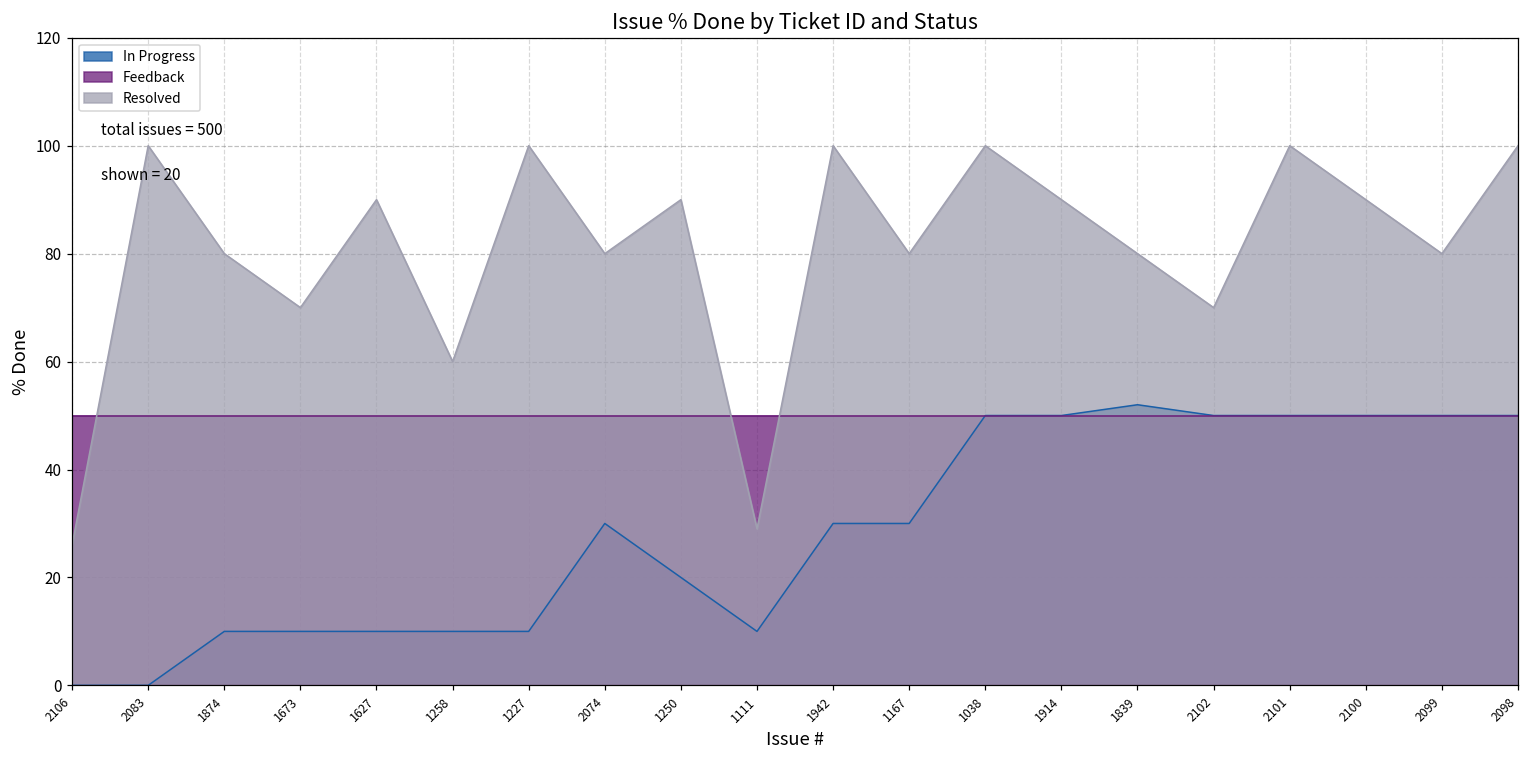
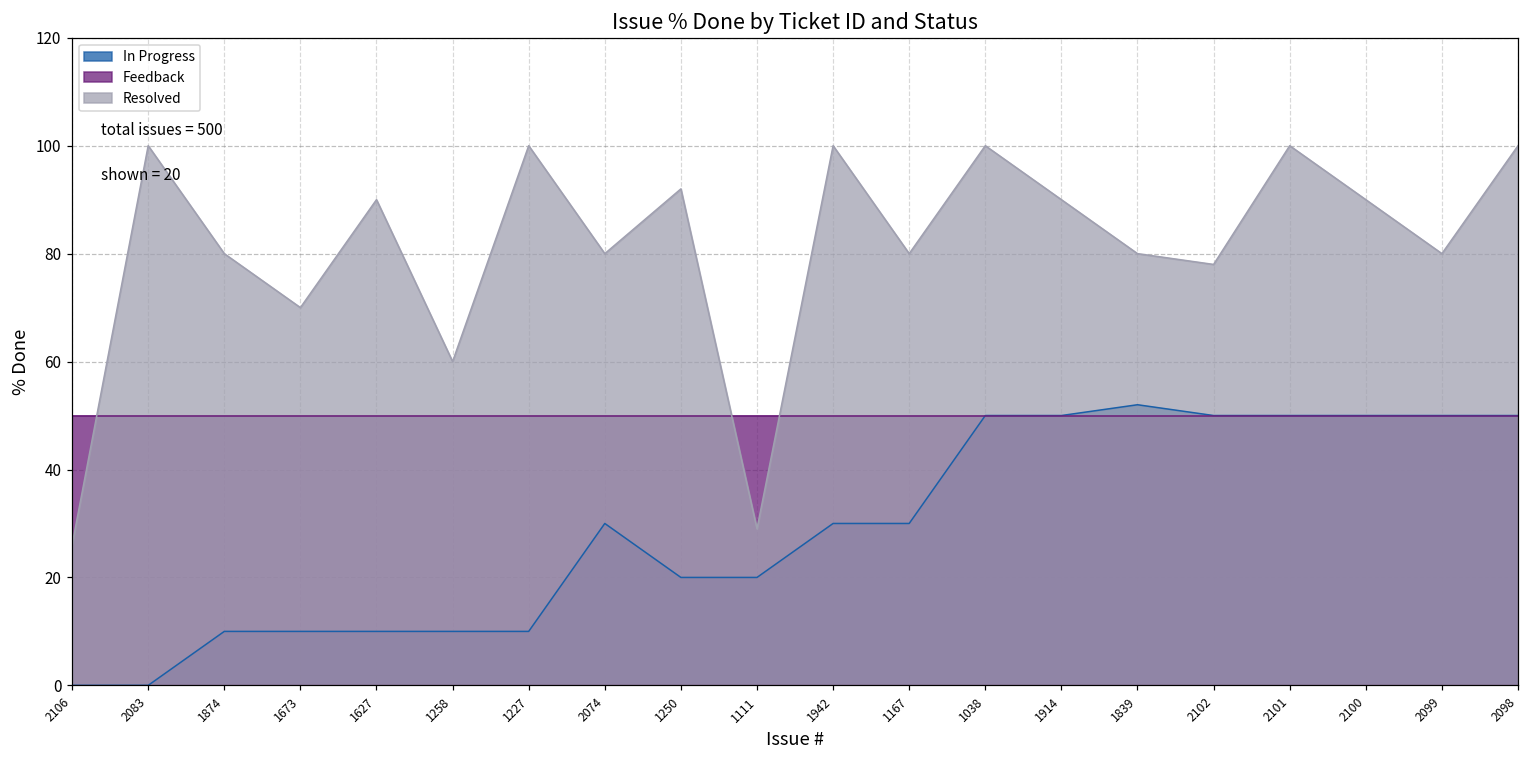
  {
    "In Progress": {
      "2106": 0,
      "2083": 0,
      "1874": 10,
      "1673": 10,
      "1627": 10,
      "1258": 10,
      "1227": 10,
      "2074": 30,
      "1250": 20,
-     "1111": 10,
+     "1111": 20,
      "1942": 30,
      "1167": 30,
      "1839": 52
    },
    "Feedback": {
      "2106": 50,
      "2083": 50,
      "1874": 50,
      "1673": 50,
      "1627": 50,
      "1258": 50,
      "1227": 50,
      "2074": 50,
      "1250": 50,
      "1111": 50,
      "1942": 50,
      "1167": 50,
      "1839": 50
    },
    "Resolved": {
      "2106": 26,
      "1874": 80,
      "1673": 70,
      "1627": 90,
      "1258": 60,
      "1227": 100,
      "2074": 80,
-     "1250": 90,
+     "1250": 92,
      "1111": 29,
      "1942": 100,
      "1167": 80,
      "1038": 100,
      "1914": 90,
      "1839": 80,
-     "2102": 70,
+     "2102": 78,
      "2101": 100,
      "2100": 90,
      "2099": 80,
      "2098": 100
    }
  }
